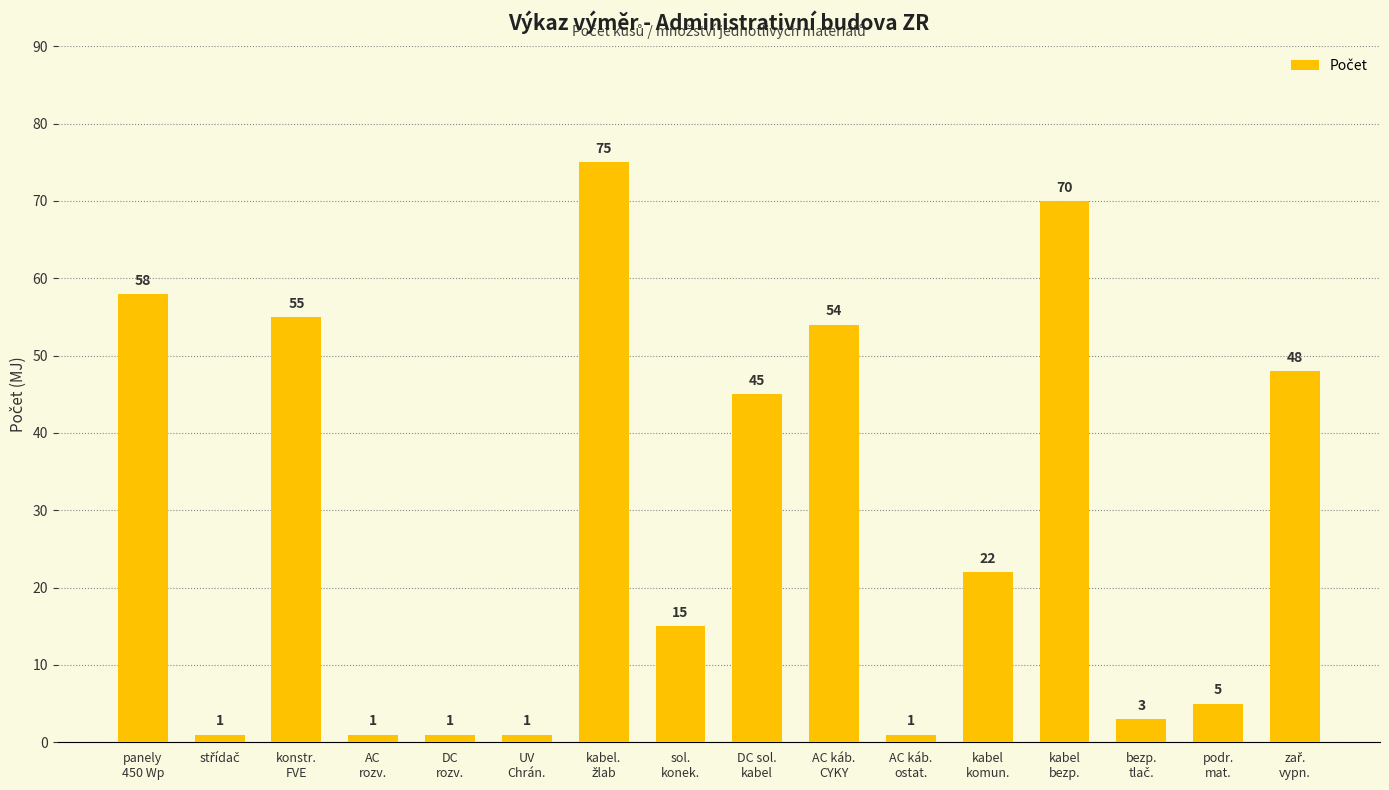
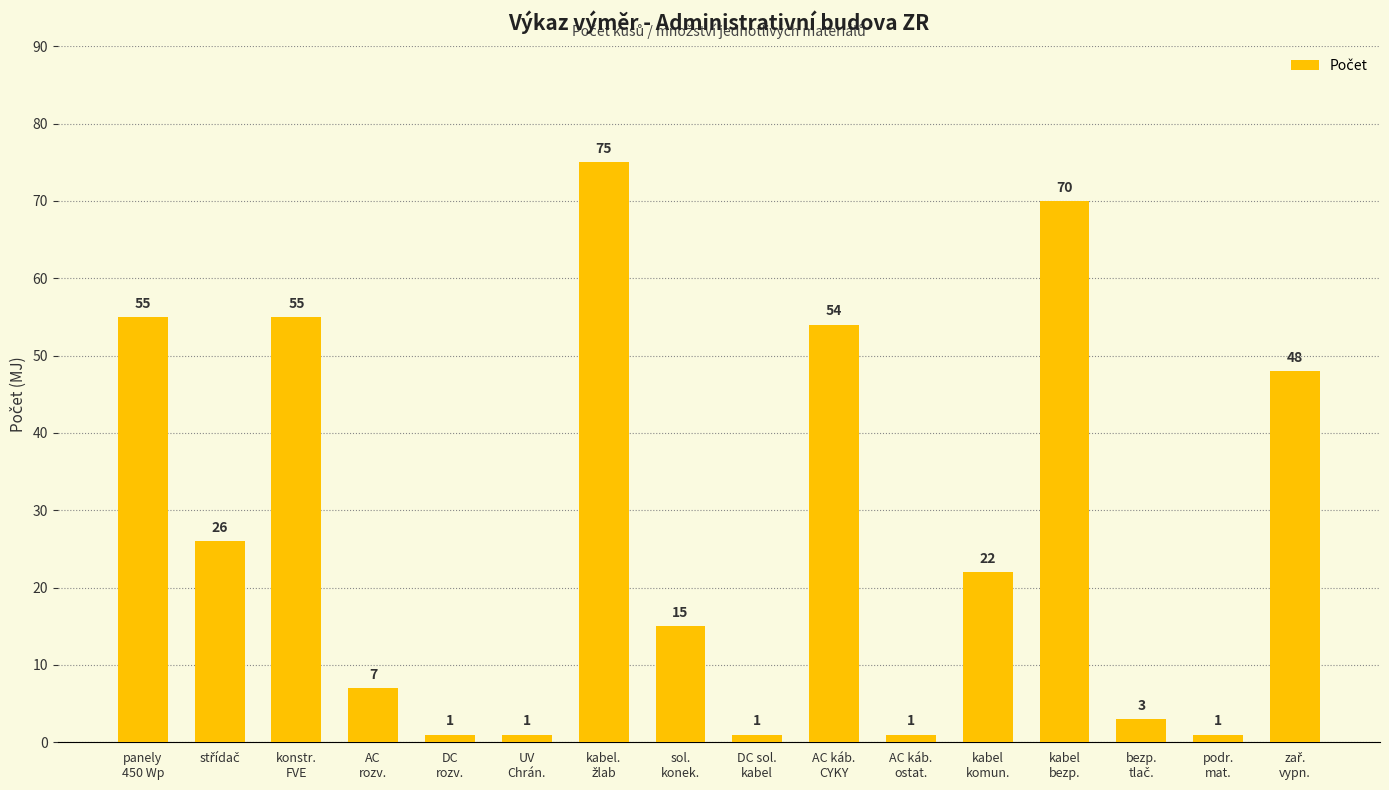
  {
-   "panely 450 Wp": 58,
-   "střídač": 1,
+   "panely 450 Wp": 55,
+   "střídač": 26,
    "konstr. FVE": 55,
-   "AC rozv.": 1,
+   "AC rozv.": 7,
    "DC rozv.": 1,
    "UV Chrán.": 1,
    "kabel. žlab": 75,
    "sol. konek.": 15,
-   "DC sol. kabel": 45,
+   "DC sol. kabel": 1,
    "AC káb. CYKY": 54,
    "AC káb. ostat.": 1,
    "kabel komun.": 22,
    "kabel bezp.": 70,
    "bezp. tlač.": 3,
-   "podr. mat.": 5,
+   "podr. mat.": 1,
    "zař. vypn.": 48
  }
